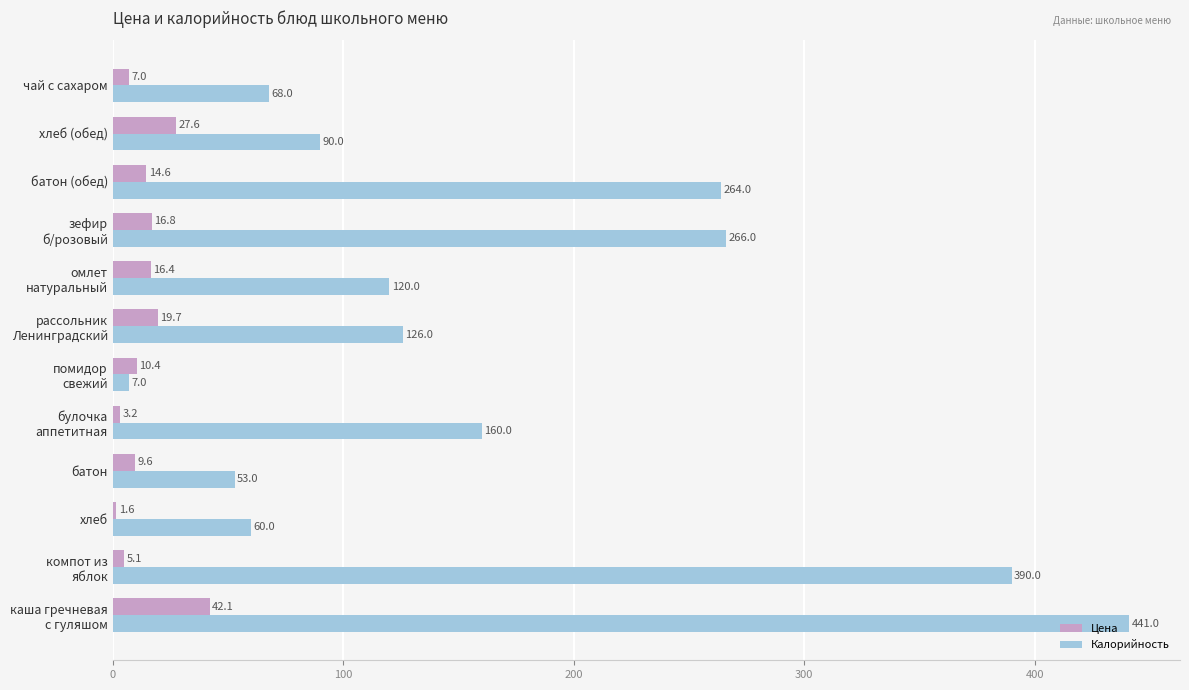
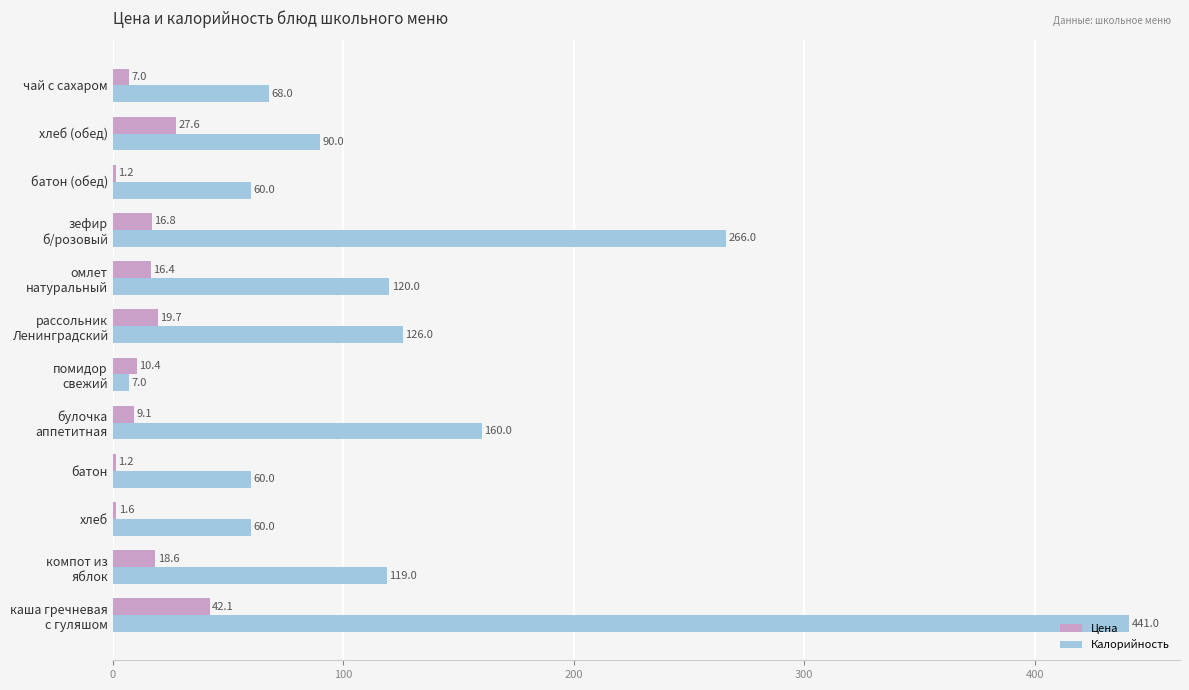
  {
    "Цена": {
      "чай с сахаром": 7.0,
      "хлеб (обед)": 27.6,
-     "батон (обед)": 14.6,
+     "батон (обед)": 1.2,
      "зефир б/розовый": 16.8,
      "омлет натуральный": 16.4,
      "рассольник Ленинградский": 19.7,
      "помидор свежий": 10.4,
-     "булочка аппетитная": 3.2,
-     "батон": 9.6,
+     "булочка аппетитная": 9.1,
+     "батон": 1.2,
      "хлеб": 1.6,
-     "компот из яблок": 5.1,
+     "компот из яблок": 18.6,
      "каша гречневая с гуляшом": 42.1
    },
    "Калорийность": {
      "чай с сахаром": 68.0,
      "хлеб (обед)": 90.0,
-     "батон (обед)": 264.0,
+     "батон (обед)": 60.0,
      "зефир б/розовый": 266.0,
      "омлет натуральный": 120.0,
      "рассольник Ленинградский": 126.0,
      "помидор свежий": 7.0,
      "булочка аппетитная": 160.0,
-     "батон": 53.0,
+     "батон": 60.0,
      "хлеб": 60.0,
-     "компот из яблок": 390.0,
+     "компот из яблок": 119.0,
      "каша гречневая с гуляшом": 441.0
    }
  }
